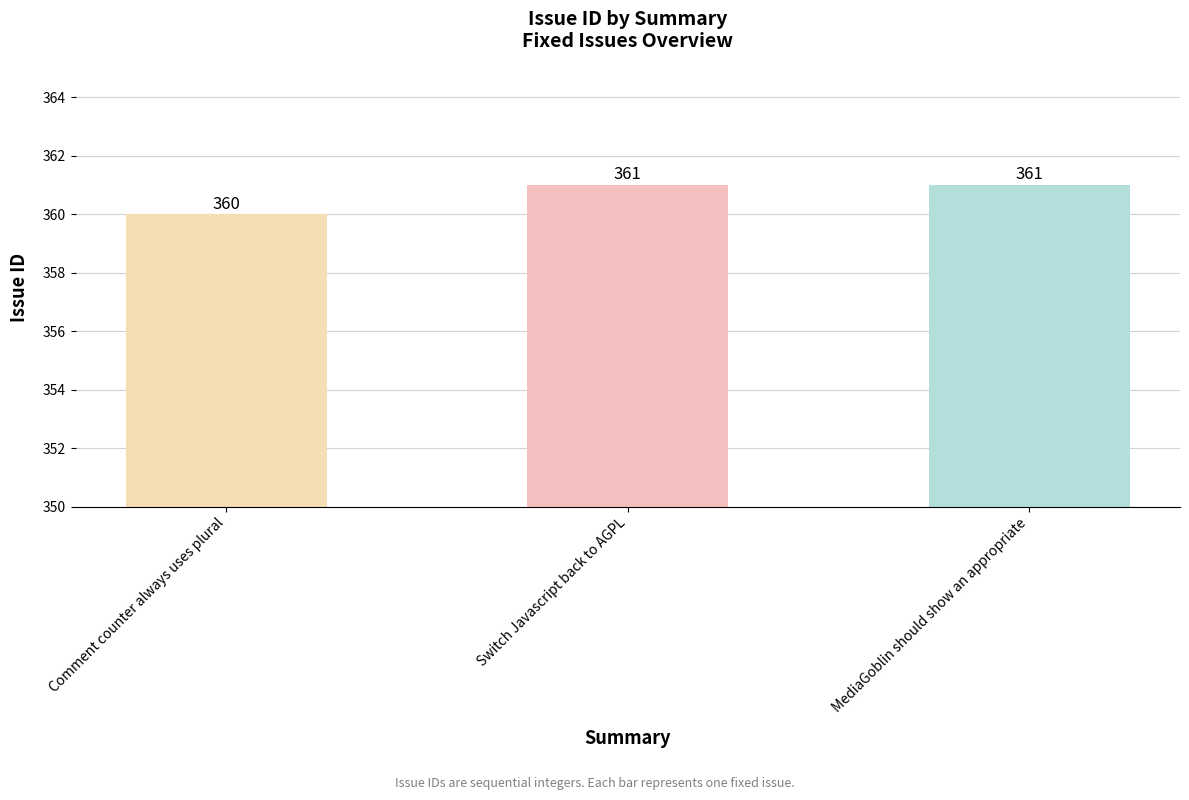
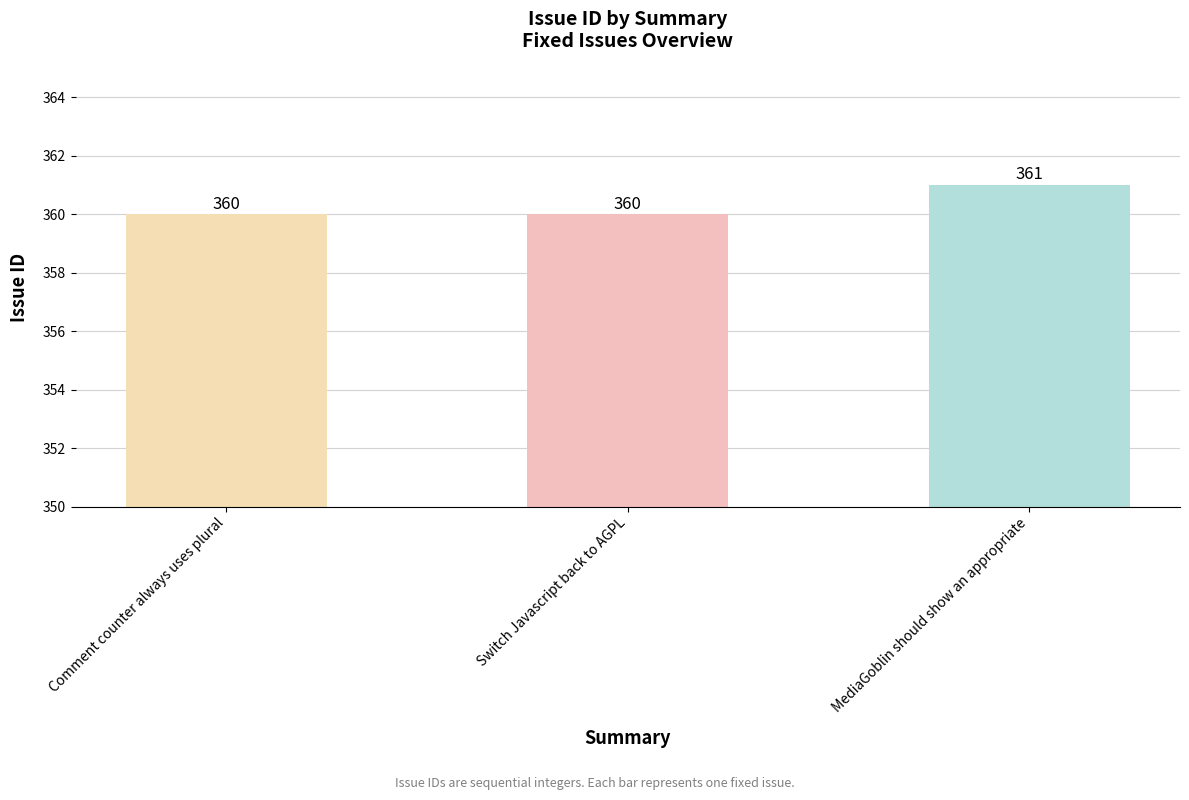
  {
    "Comment counter always uses plural": 360,
-   "Switch Javascript back to AGPL": 361,
+   "Switch Javascript back to AGPL": 360,
    "MediaGoblin should show an appropriate": 361
  }
